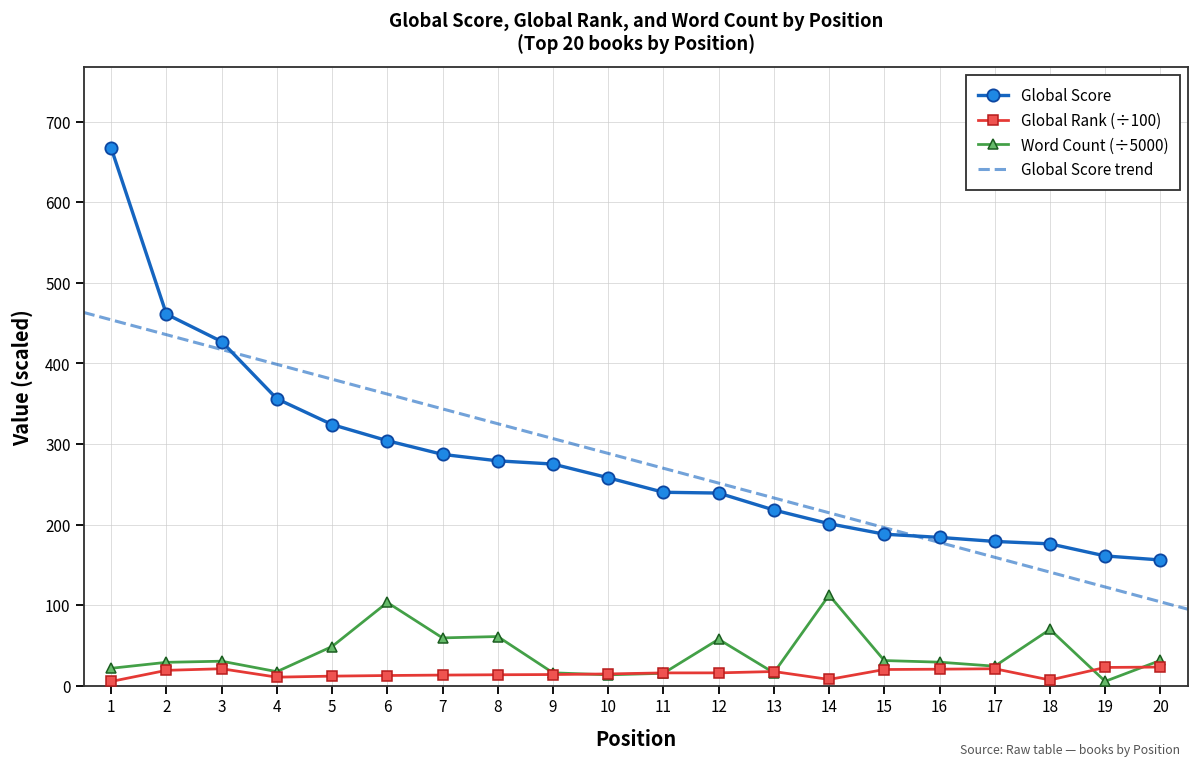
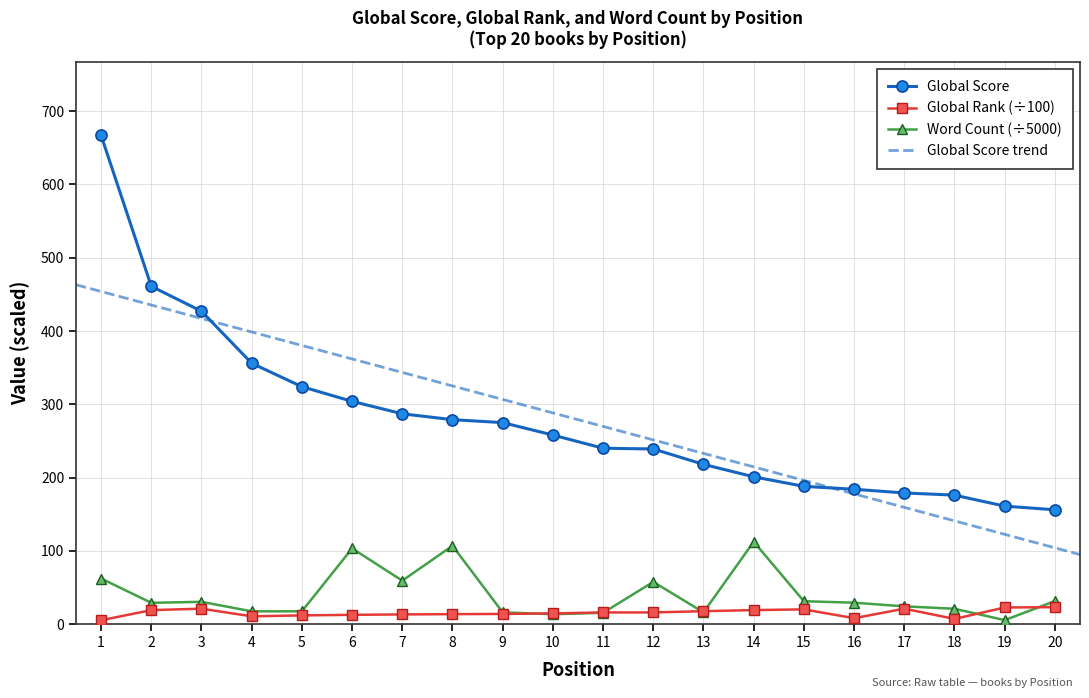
  {
    "Global Rank (÷100)": {
      "1": 10,
      "2": 20,
      "3": 20,
      "4": 10,
      "5": 10,
      "6": 10,
      "7": 10,
      "8": 10,
      "12": 20,
-     "14": 10,
+     "14": 20,
      "15": 20,
-     "16": 20,
+     "16": 10,
      "18": 10,
      "19": 20,
      "20": 20
    },
    "Word Count (÷5000)": {
-     "1": 20,
+     "1": 60,
      "2": 30,
      "3": 30,
      "4": 20,
-     "5": 50,
+     "5": 20,
      "6": 100,
      "7": 60,
-     "8": 60,
+     "8": 110,
      "12": 60,
      "14": 110,
      "15": 30,
      "16": 30,
-     "18": 70,
+     "18": 20,
      "19": 10,
      "20": 30
    }
  }
